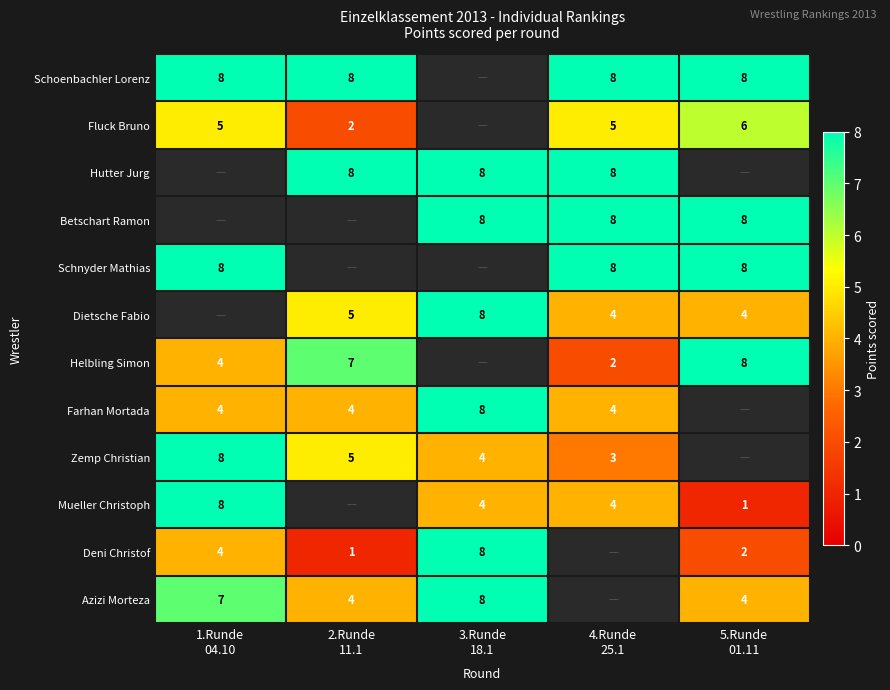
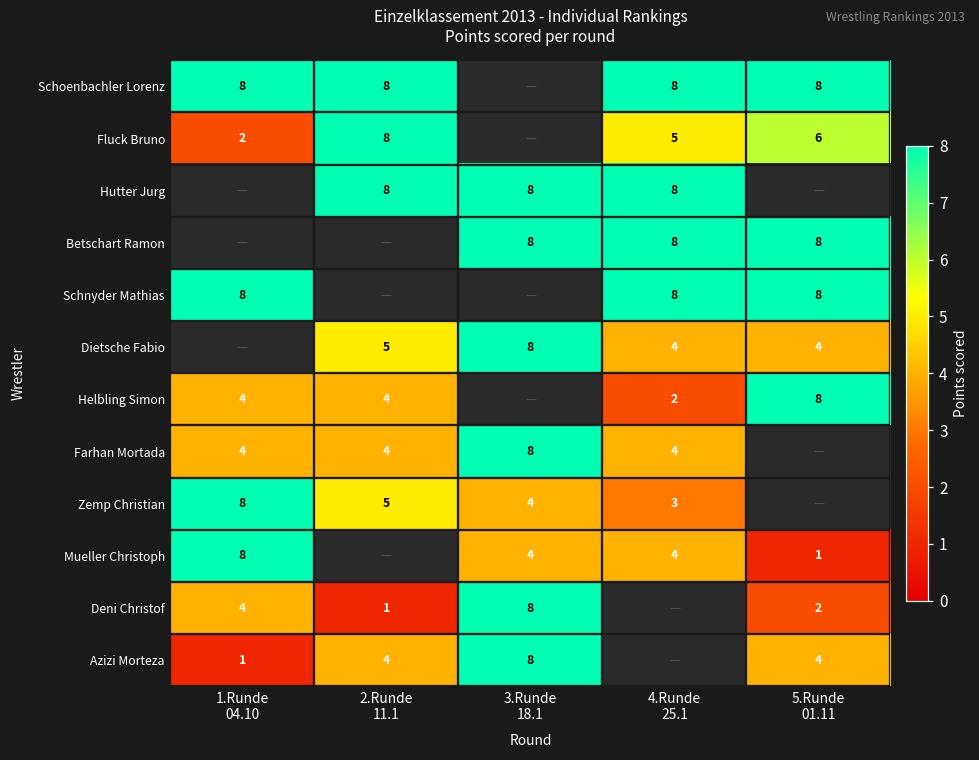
  {
    "Schoenbachler Lorenz": {
      "1.Runde 04.10": 8,
      "2.Runde 11.1": 8,
      "4.Runde 25.1": 8,
      "5.Runde 01.11": 8
    },
    "Fluck Bruno": {
-     "1.Runde 04.10": 5,
-     "2.Runde 11.1": 2,
+     "1.Runde 04.10": 2,
+     "2.Runde 11.1": 8,
      "4.Runde 25.1": 5,
      "5.Runde 01.11": 6
    },
    "Hutter Jurg": {
      "2.Runde 11.1": 8,
      "3.Runde 18.1": 8,
      "4.Runde 25.1": 8
    },
    "Betschart Ramon": {
      "3.Runde 18.1": 8,
      "4.Runde 25.1": 8,
      "5.Runde 01.11": 8
    },
    "Schnyder Mathias": {
      "1.Runde 04.10": 8,
      "4.Runde 25.1": 8,
      "5.Runde 01.11": 8
    },
    "Dietsche Fabio": {
      "2.Runde 11.1": 5,
      "3.Runde 18.1": 8,
      "4.Runde 25.1": 4,
      "5.Runde 01.11": 4
    },
    "Helbling Simon": {
      "1.Runde 04.10": 4,
-     "2.Runde 11.1": 7,
+     "2.Runde 11.1": 4,
      "4.Runde 25.1": 2,
      "5.Runde 01.11": 8
    },
    "Farhan Mortada": {
      "1.Runde 04.10": 4,
      "2.Runde 11.1": 4,
      "3.Runde 18.1": 8,
      "4.Runde 25.1": 4
    },
    "Zemp Christian": {
      "1.Runde 04.10": 8,
      "2.Runde 11.1": 5,
      "3.Runde 18.1": 4,
      "4.Runde 25.1": 3
    },
    "Mueller Christoph": {
      "1.Runde 04.10": 8,
      "3.Runde 18.1": 4,
      "4.Runde 25.1": 4,
      "5.Runde 01.11": 1
    },
    "Deni Christof": {
      "1.Runde 04.10": 4,
      "2.Runde 11.1": 1,
      "3.Runde 18.1": 8,
      "5.Runde 01.11": 2
    },
    "Azizi Morteza": {
-     "1.Runde 04.10": 7,
+     "1.Runde 04.10": 1,
      "2.Runde 11.1": 4,
      "3.Runde 18.1": 8,
      "5.Runde 01.11": 4
    }
  }
